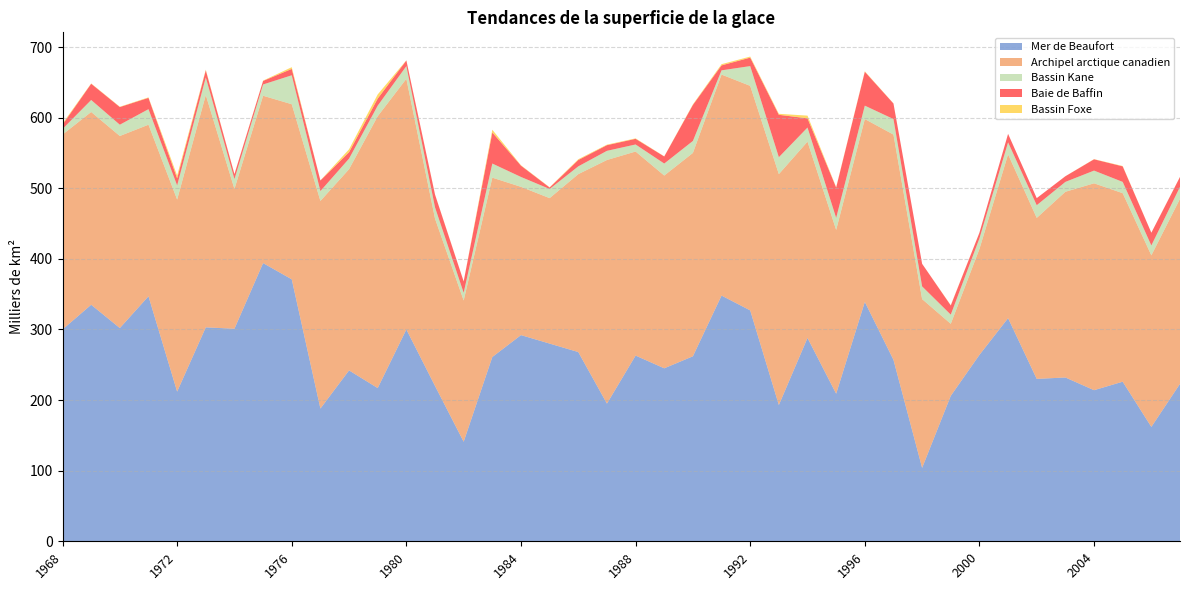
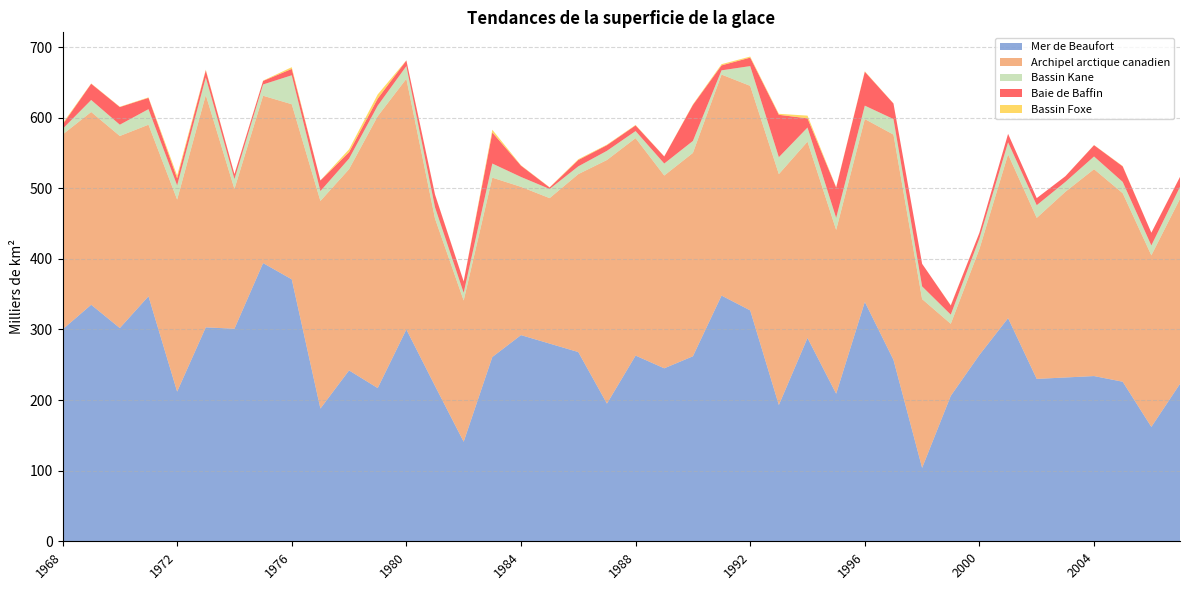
  {
    "Mer de Beaufort": {
      "1968": 300,
      "1972": 210,
      "1976": 370,
      "1980": 300,
      "1984": 290,
      "1988": 260,
      "1992": 330,
      "1996": 340,
      "2000": 260,
-     "2004": 210
+     "2004": 230
    },
    "Archipel arctique canadien": {
      "1968": 280,
      "1972": 270,
      "1976": 250,
      "1980": 360,
      "1984": 210,
-     "1988": 290,
+     "1988": 310,
      "1992": 320,
      "1996": 260,
      "2000": 150,
      "2004": 290
    },
    "Bassin Kane": {
      "1968": 10,
      "1972": 20,
      "1976": 40,
      "1980": 20,
      "1984": 10,
      "1988": 10,
      "1992": 30,
      "1996": 20,
      "2000": 20,
      "2004": 20
    },
    "Baie de Baffin": {
      "1972": 10
    },
    "Bassin Foxe": {
      "1972": 0
    }
  }
